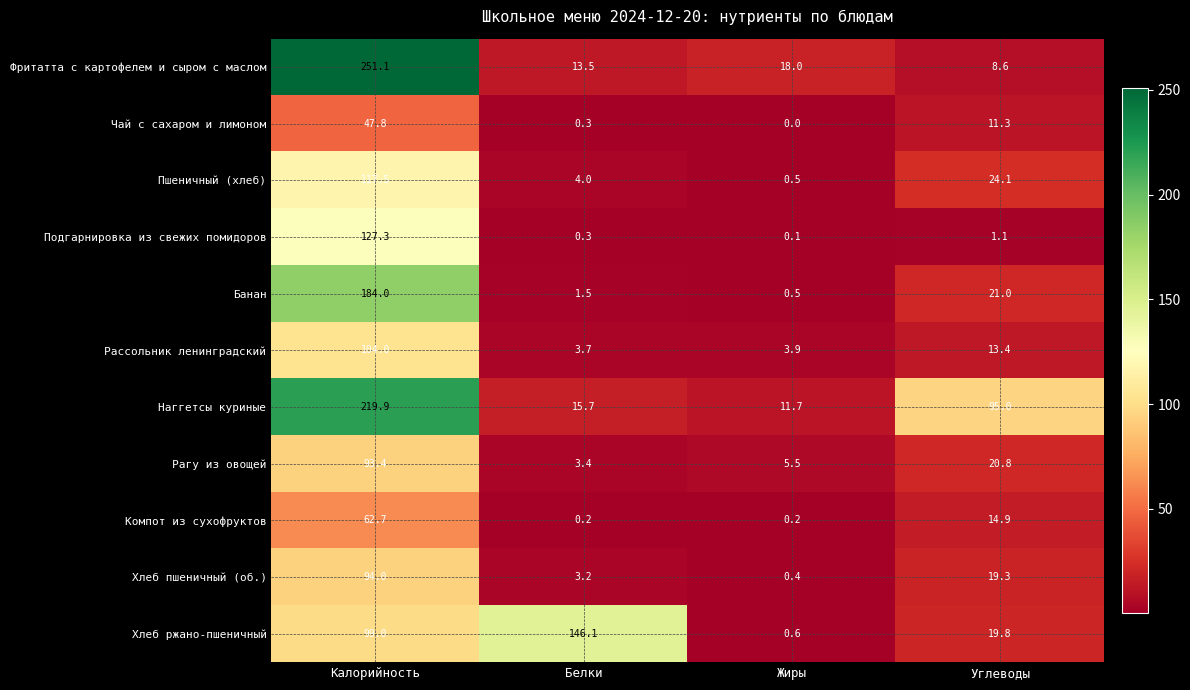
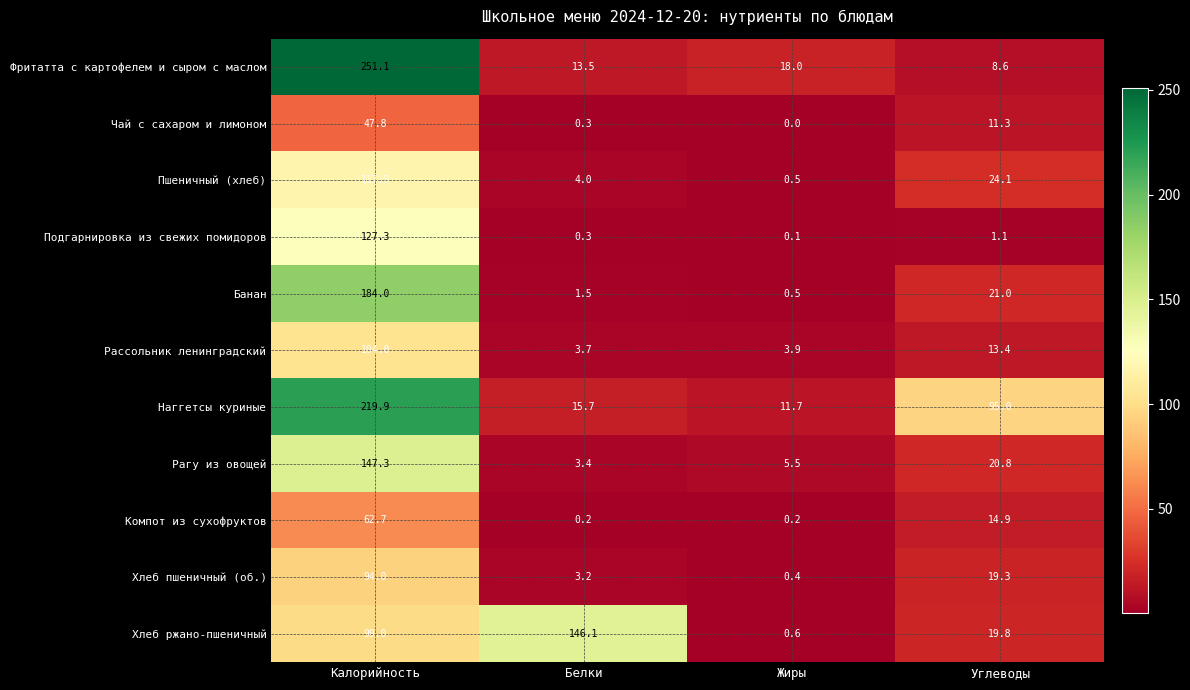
  {
    "Фритатта с картофелем и сыром с маслом": {
      "Калорийность": 251.1,
      "Белки": 13.5,
      "Жиры": 18.0,
      "Углеводы": 8.6
    },
    "Чай с сахаром и лимоном": {
      "Калорийность": 47.8,
      "Белки": 0.3,
      "Жиры": 0.0,
      "Углеводы": 11.3
    },
    "Пшеничный (хлеб)": {
      "Калорийность": 117.5,
      "Белки": 4.0,
      "Жиры": 0.5,
      "Углеводы": 24.1
    },
    "Подгарнировка из свежих помидоров": {
      "Калорийность": 127.3,
      "Белки": 0.3,
      "Жиры": 0.1,
      "Углеводы": 1.1
    },
    "Банан": {
      "Калорийность": 184.0,
      "Белки": 1.5,
      "Жиры": 0.5,
      "Углеводы": 21.0
    },
    "Рассольник ленинградский": {
      "Калорийность": 104.0,
      "Белки": 3.7,
      "Жиры": 3.9,
      "Углеводы": 13.4
    },
    "Наггетсы куриные": {
      "Калорийность": 219.9,
      "Белки": 15.7,
      "Жиры": 11.7,
      "Углеводы": 95.0
    },
    "Рагу из овощей": {
-     "Калорийность": 93.4,
+     "Калорийность": 147.3,
      "Белки": 3.4,
      "Жиры": 5.5,
      "Углеводы": 20.8
    },
    "Компот из сухофруктов": {
      "Калорийность": 62.7,
      "Белки": 0.2,
      "Жиры": 0.2,
      "Углеводы": 14.9
    },
    "Хлеб пшеничный (об.)": {
      "Калорийность": 94.0,
      "Белки": 3.2,
      "Жиры": 0.4,
      "Углеводы": 19.3
    },
    "Хлеб ржано-пшеничный": {
      "Калорийность": 99.0,
      "Белки": 146.1,
      "Жиры": 0.6,
      "Углеводы": 19.8
    }
  }
